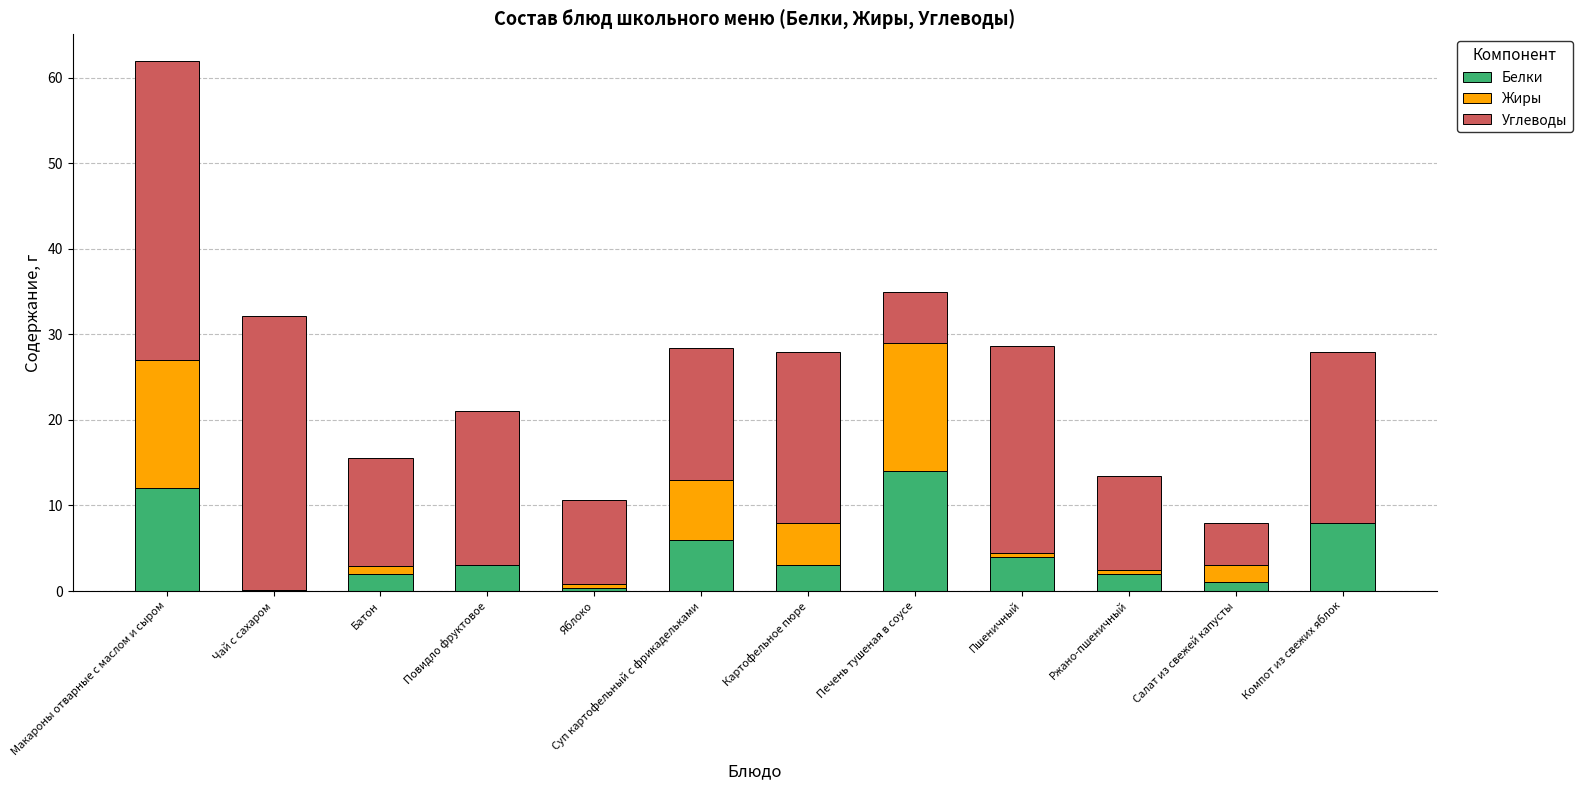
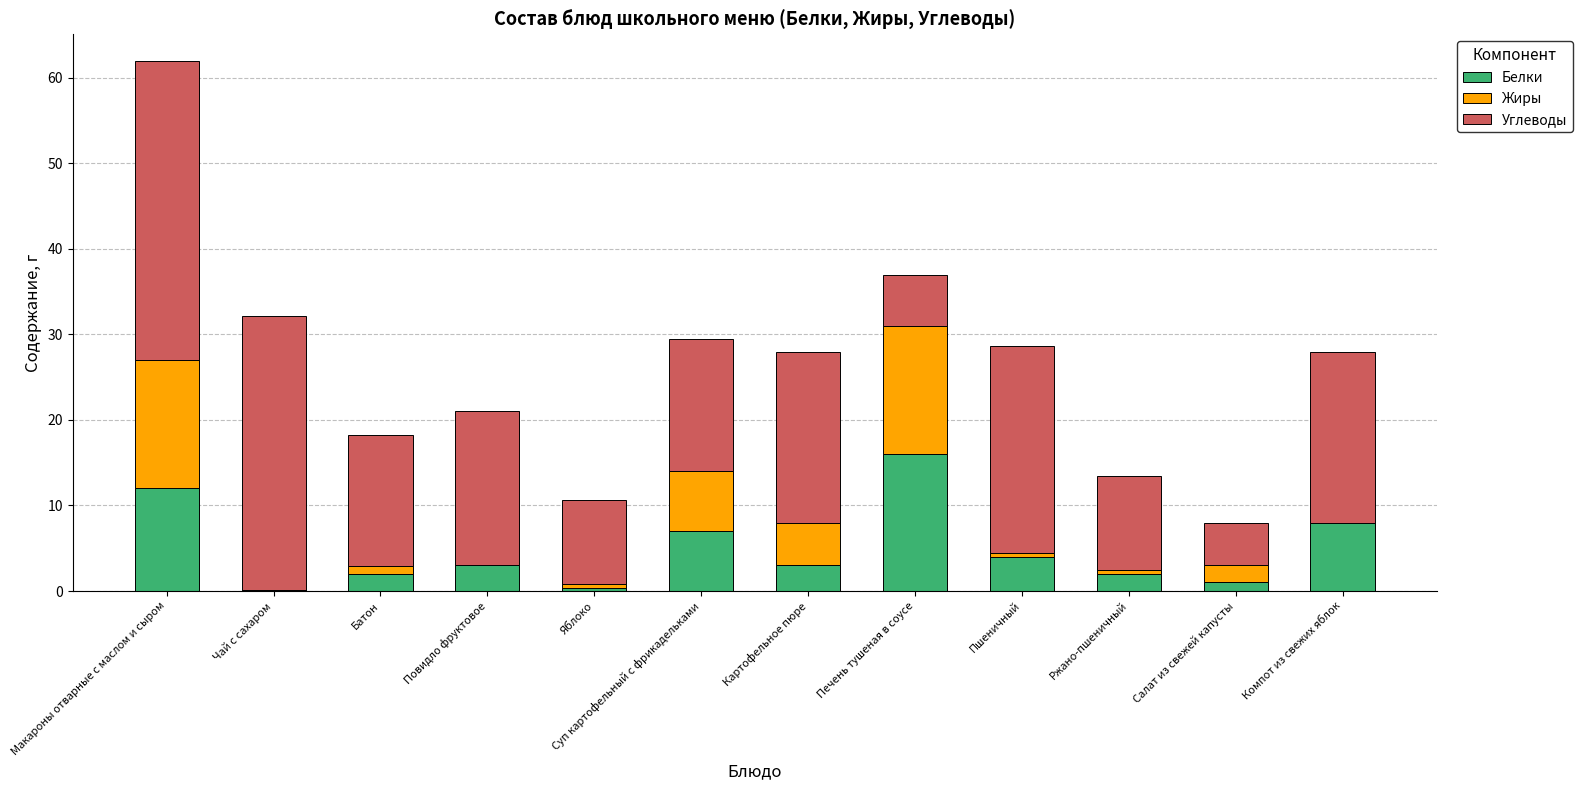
  {
    "Белки": {
      "Макароны отварные с маслом и сыром": 12,
      "Батон": 2,
      "Повидло фруктовое": 3,
      "Яблоко": 0,
-     "Суп картофельный с фрикадельками": 6,
+     "Суп картофельный с фрикадельками": 7,
      "Картофельное пюре": 3,
-     "Печень тушеная в соусе": 14,
+     "Печень тушеная в соусе": 16,
      "Пшеничный": 4,
      "Ржано-пшеничный": 2,
      "Салат из свежей капусты": 1,
      "Компот из свежих яблок": 8
    },
    "Жиры": {
      "Макароны отварные с маслом и сыром": 15,
      "Батон": 1,
      "Повидло фруктовое": 0,
      "Яблоко": 0,
      "Суп картофельный с фрикадельками": 7,
      "Картофельное пюре": 5,
      "Печень тушеная в соусе": 15,
      "Пшеничный": 1,
      "Ржано-пшеничный": 0,
      "Салат из свежей капусты": 2,
      "Компот из свежих яблок": 0
    },
    "Углеводы": {
      "Макароны отварные с маслом и сыром": 35,
      "Чай с сахаром": 32,
-     "Батон": 13,
+     "Батон": 15,
      "Повидло фруктовое": 18,
      "Яблоко": 10,
      "Суп картофельный с фрикадельками": 15,
      "Картофельное пюре": 20,
      "Печень тушеная в соусе": 6,
      "Пшеничный": 24,
      "Ржано-пшеничный": 11,
      "Салат из свежей капусты": 5,
      "Компот из свежих яблок": 20
    }
  }
